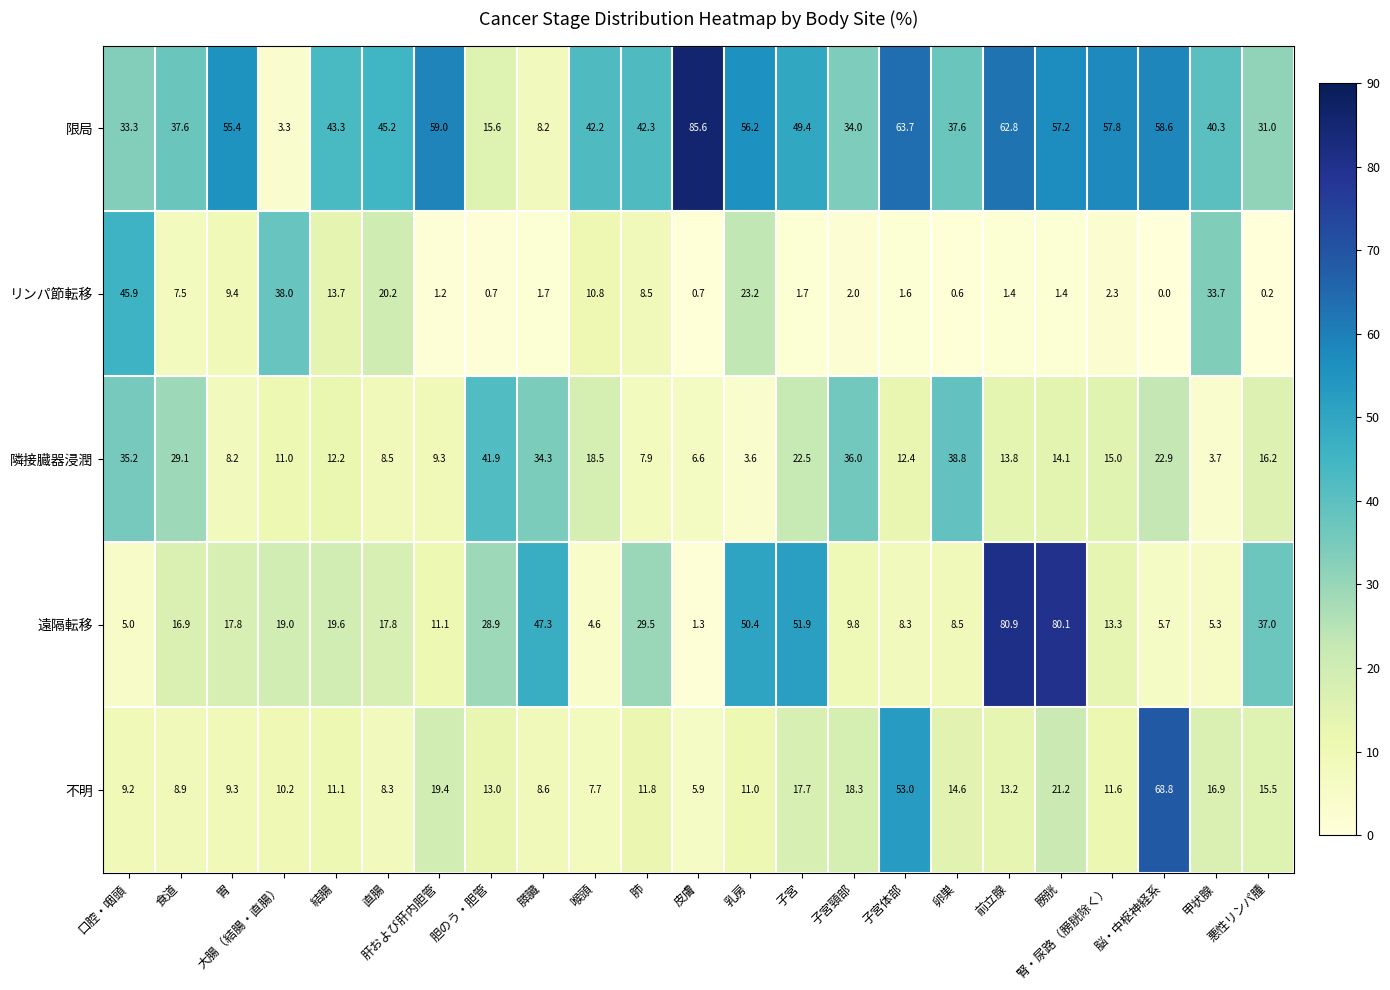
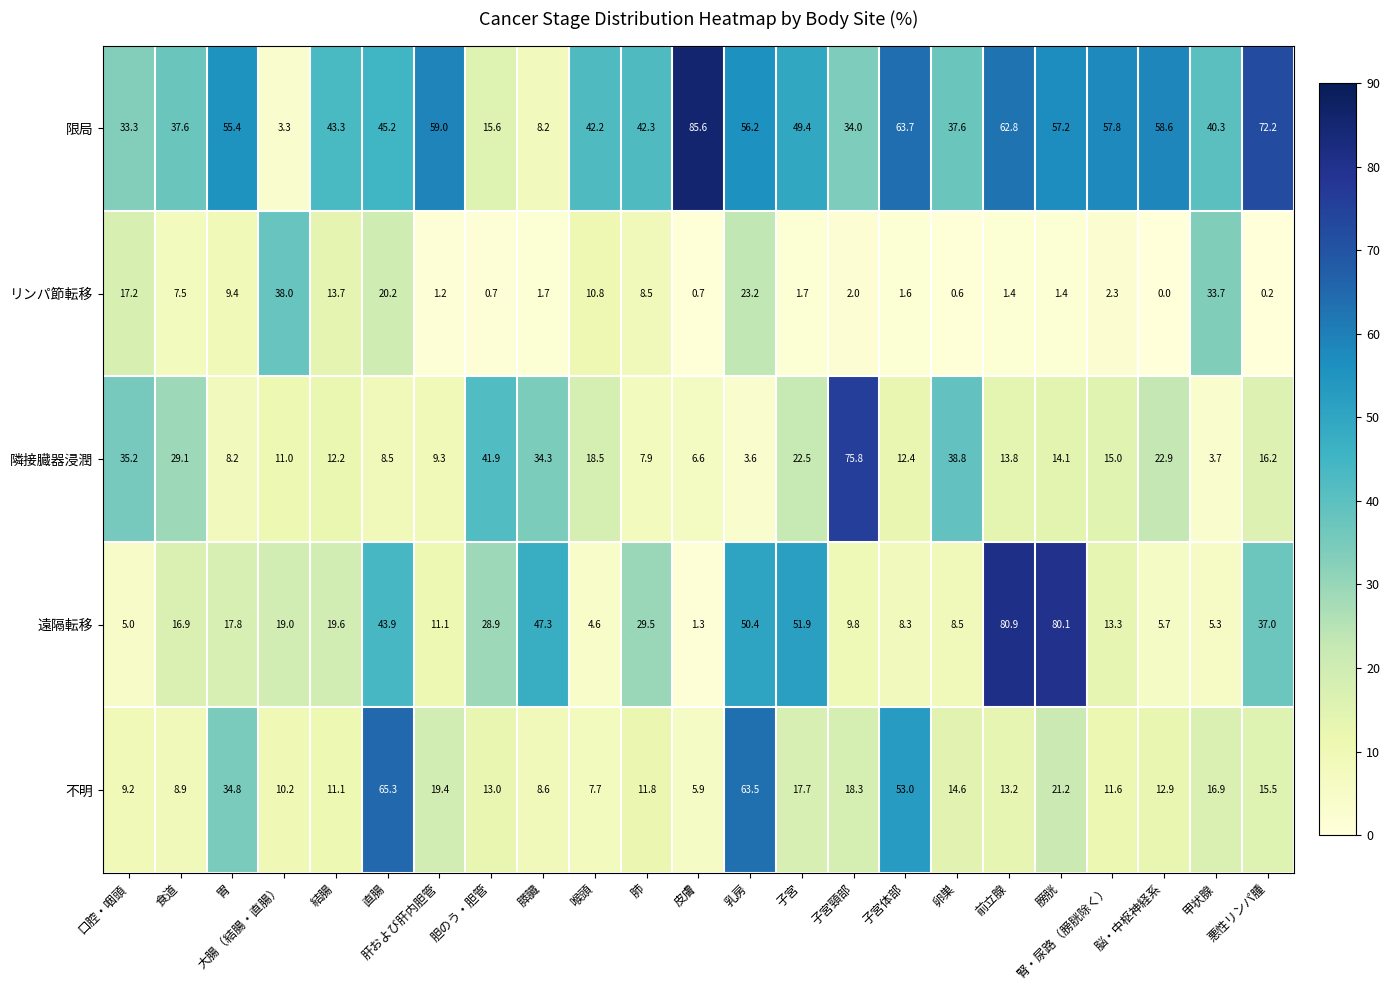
  {
    "限局": {
      "口腔・咽頭": 33.3,
      "食道": 37.6,
      "胃": 55.4,
      "大腸（結腸・直腸）": 3.3,
      "結腸": 43.3,
      "直腸": 45.2,
      "肝および肝内胆管": 59.0,
      "胆のう・胆管": 15.6,
      "膵臓": 8.2,
      "喉頭": 42.2,
      "肺": 42.3,
      "皮膚": 85.6,
      "乳房": 56.2,
      "子宮": 49.4,
      "子宮頸部": 34.0,
      "子宮体部": 63.7,
      "卵巣": 37.6,
      "前立腺": 62.8,
      "膀胱": 57.2,
      "腎・尿路（膀胱除く）": 57.8,
      "脳・中枢神経系": 58.6,
      "甲状腺": 40.3,
-     "悪性リンパ腫": 31.0
+     "悪性リンパ腫": 72.2
    },
    "リンパ節転移": {
-     "口腔・咽頭": 45.9,
+     "口腔・咽頭": 17.2,
      "食道": 7.5,
      "胃": 9.4,
      "大腸（結腸・直腸）": 38.0,
      "結腸": 13.7,
      "直腸": 20.2,
      "肝および肝内胆管": 1.2,
      "胆のう・胆管": 0.7,
      "膵臓": 1.7,
      "喉頭": 10.8,
      "肺": 8.5,
      "皮膚": 0.7,
      "乳房": 23.2,
      "子宮": 1.7,
      "子宮頸部": 2.0,
      "子宮体部": 1.6,
      "卵巣": 0.6,
      "前立腺": 1.4,
      "膀胱": 1.4,
      "腎・尿路（膀胱除く）": 2.3,
      "脳・中枢神経系": 0.0,
      "甲状腺": 33.7,
      "悪性リンパ腫": 0.2
    },
    "隣接臓器浸潤": {
      "口腔・咽頭": 35.2,
      "食道": 29.1,
      "胃": 8.2,
      "大腸（結腸・直腸）": 11.0,
      "結腸": 12.2,
      "直腸": 8.5,
      "肝および肝内胆管": 9.3,
      "胆のう・胆管": 41.9,
      "膵臓": 34.3,
      "喉頭": 18.5,
      "肺": 7.9,
      "皮膚": 6.6,
      "乳房": 3.6,
      "子宮": 22.5,
-     "子宮頸部": 36.0,
+     "子宮頸部": 75.8,
      "子宮体部": 12.4,
      "卵巣": 38.8,
      "前立腺": 13.8,
      "膀胱": 14.1,
      "腎・尿路（膀胱除く）": 15.0,
      "脳・中枢神経系": 22.9,
      "甲状腺": 3.7,
      "悪性リンパ腫": 16.2
    },
    "遠隔転移": {
      "口腔・咽頭": 5.0,
      "食道": 16.9,
      "胃": 17.8,
      "大腸（結腸・直腸）": 19.0,
      "結腸": 19.6,
-     "直腸": 17.8,
+     "直腸": 43.9,
      "肝および肝内胆管": 11.1,
      "胆のう・胆管": 28.9,
      "膵臓": 47.3,
      "喉頭": 4.6,
      "肺": 29.5,
      "皮膚": 1.3,
      "乳房": 50.4,
      "子宮": 51.9,
      "子宮頸部": 9.8,
      "子宮体部": 8.3,
      "卵巣": 8.5,
      "前立腺": 80.9,
      "膀胱": 80.1,
      "腎・尿路（膀胱除く）": 13.3,
      "脳・中枢神経系": 5.7,
      "甲状腺": 5.3,
      "悪性リンパ腫": 37.0
    },
    "不明": {
      "口腔・咽頭": 9.2,
      "食道": 8.9,
-     "胃": 9.3,
+     "胃": 34.8,
      "大腸（結腸・直腸）": 10.2,
      "結腸": 11.1,
-     "直腸": 8.3,
+     "直腸": 65.3,
      "肝および肝内胆管": 19.4,
      "胆のう・胆管": 13.0,
      "膵臓": 8.6,
      "喉頭": 7.7,
      "肺": 11.8,
      "皮膚": 5.9,
-     "乳房": 11.0,
+     "乳房": 63.5,
      "子宮": 17.7,
      "子宮頸部": 18.3,
      "子宮体部": 53.0,
      "卵巣": 14.6,
      "前立腺": 13.2,
      "膀胱": 21.2,
      "腎・尿路（膀胱除く）": 11.6,
-     "脳・中枢神経系": 68.8,
+     "脳・中枢神経系": 12.9,
      "甲状腺": 16.9,
      "悪性リンパ腫": 15.5
    }
  }
